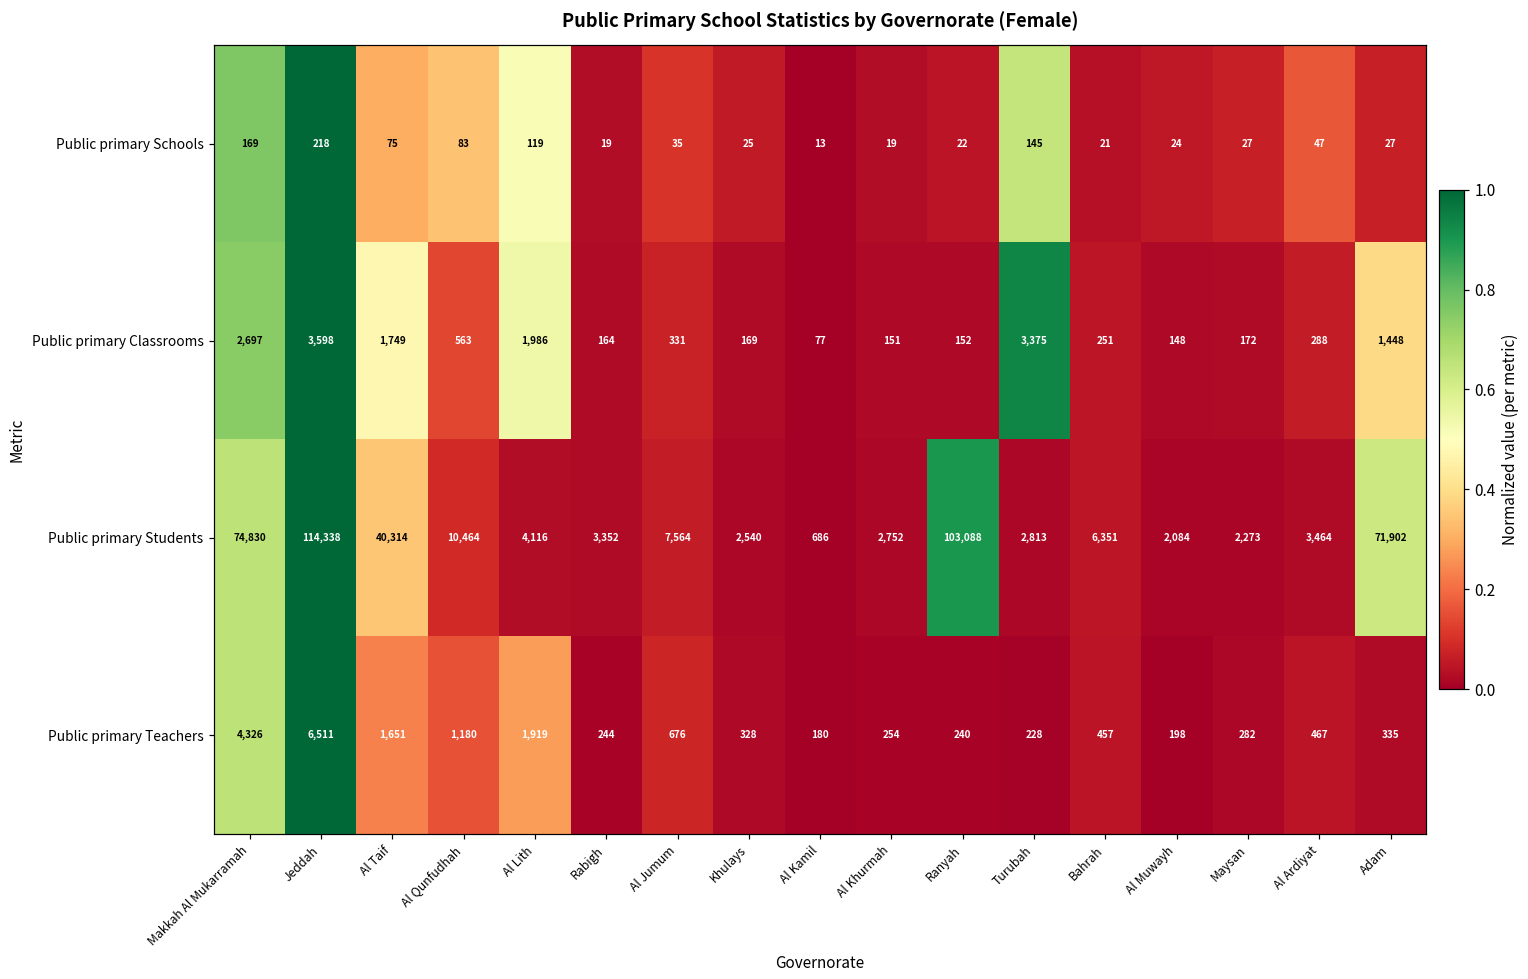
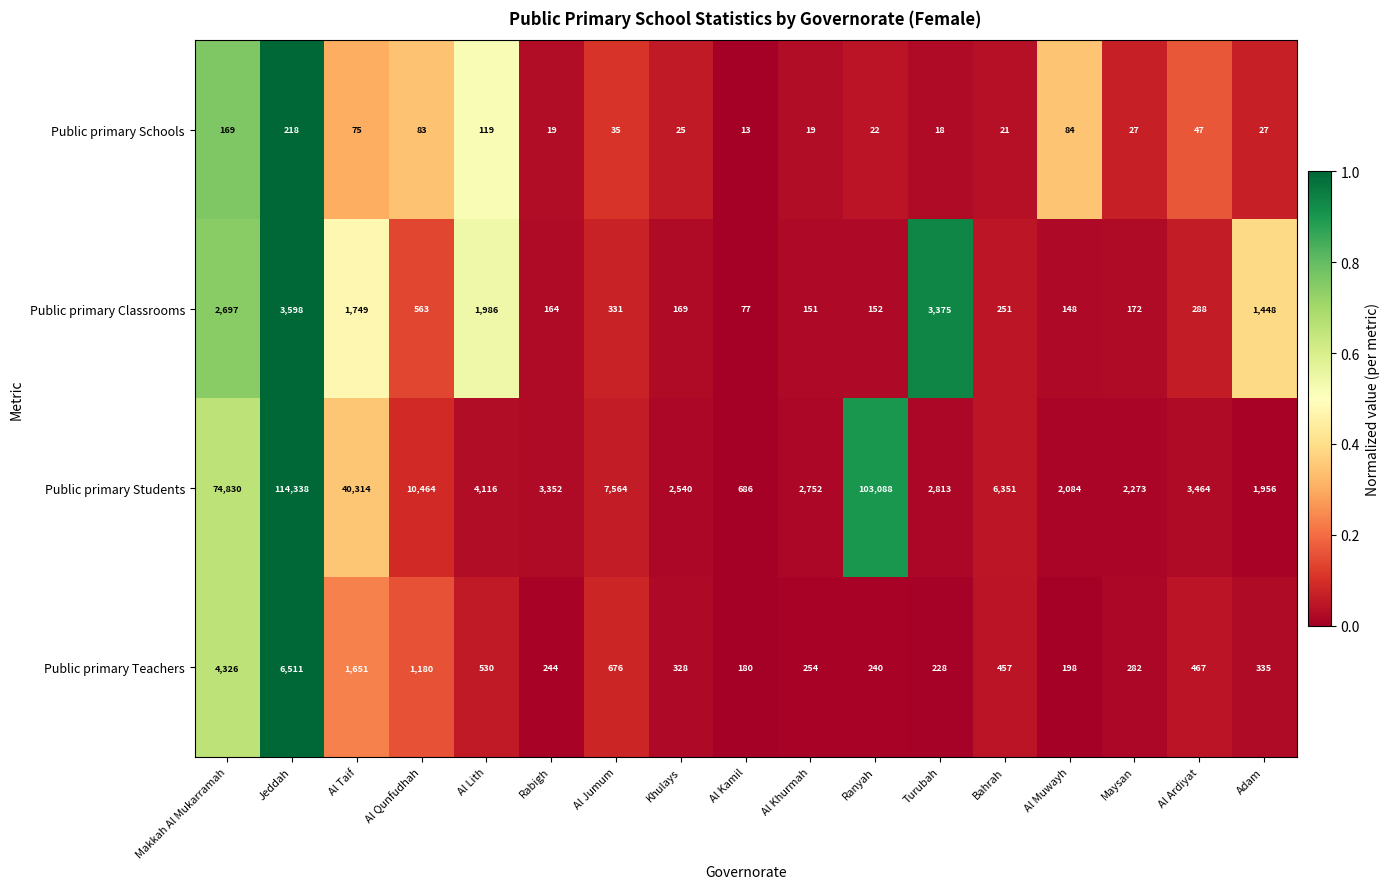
  {
    "Public primary Schools": {
      "Makkah Al Mukarramah": "169",
      "Jeddah": "218",
      "Al Taif": "75",
      "Al Qunfudhah": "83",
      "Al Lith": "119",
      "Rabigh": "19",
      "Al Jumum": "35",
      "Khulays": "25",
      "Al Kamil": "13",
      "Al Khurmah": "19",
      "Ranyah": "22",
-     "Turubah": "145",
+     "Turubah": "18",
      "Bahrah": "21",
-     "Al Muwayh": "24",
+     "Al Muwayh": "84",
      "Maysan": "27",
      "Al Ardiyat": "47",
      "Adam": "27"
    },
    "Public primary Classrooms": {
      "Makkah Al Mukarramah": "2,697",
      "Jeddah": "3,598",
      "Al Taif": "1,749",
      "Al Qunfudhah": "563",
      "Al Lith": "1,986",
      "Rabigh": "164",
      "Al Jumum": "331",
      "Khulays": "169",
      "Al Kamil": "77",
      "Al Khurmah": "151",
      "Ranyah": "152",
      "Turubah": "3,375",
      "Bahrah": "251",
      "Al Muwayh": "148",
      "Maysan": "172",
      "Al Ardiyat": "288",
      "Adam": "1,448"
    },
    "Public primary Students": {
      "Makkah Al Mukarramah": "74,830",
      "Jeddah": "114,338",
      "Al Taif": "40,314",
      "Al Qunfudhah": "10,464",
      "Al Lith": "4,116",
      "Rabigh": "3,352",
      "Al Jumum": "7,564",
      "Khulays": "2,540",
      "Al Kamil": "686",
      "Al Khurmah": "2,752",
      "Ranyah": "103,088",
      "Turubah": "2,813",
      "Bahrah": "6,351",
      "Al Muwayh": "2,084",
      "Maysan": "2,273",
      "Al Ardiyat": "3,464",
-     "Adam": "71,902"
+     "Adam": "1,956"
    },
    "Public primary Teachers": {
      "Makkah Al Mukarramah": "4,326",
      "Jeddah": "6,511",
      "Al Taif": "1,651",
      "Al Qunfudhah": "1,180",
-     "Al Lith": "1,919",
+     "Al Lith": "530",
      "Rabigh": "244",
      "Al Jumum": "676",
      "Khulays": "328",
      "Al Kamil": "180",
      "Al Khurmah": "254",
      "Ranyah": "240",
      "Turubah": "228",
      "Bahrah": "457",
      "Al Muwayh": "198",
      "Maysan": "282",
      "Al Ardiyat": "467",
      "Adam": "335"
    }
  }
